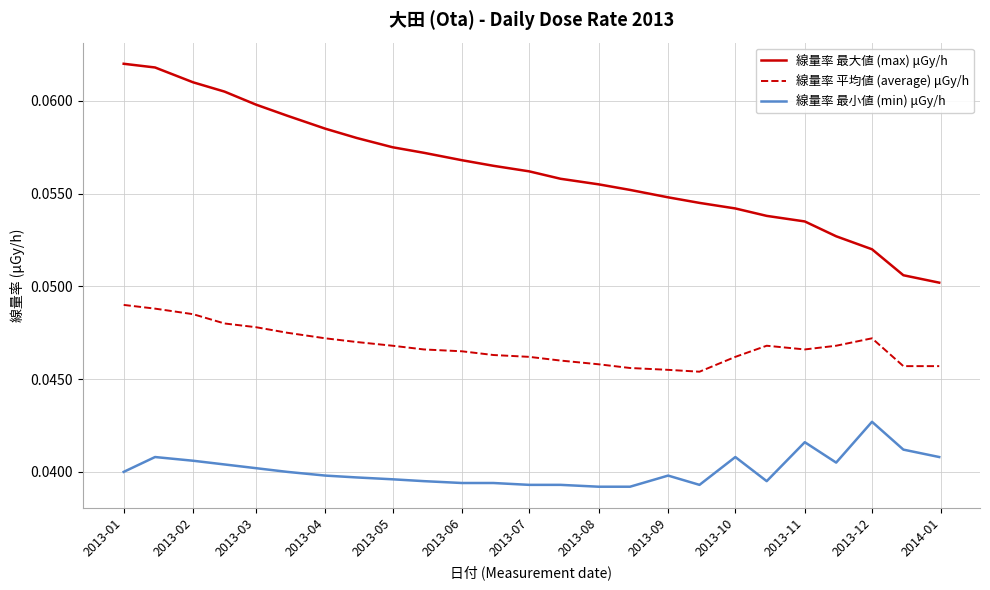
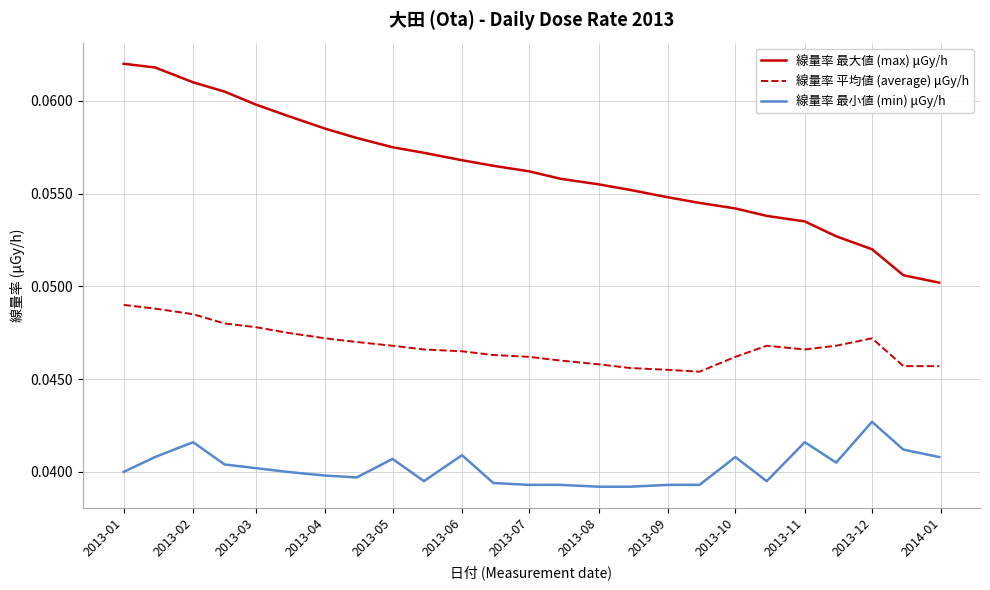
  {
    "線量率 最小値 (min) μGy/h": {
      "2013-01": 0.0400,
-     "2013-02": 0.0406,
+     "2013-02": 0.0416,
      "2013-03": 0.0402,
      "2013-04": 0.0398,
-     "2013-05": 0.0396,
-     "2013-06": 0.0394,
+     "2013-05": 0.0407,
+     "2013-06": 0.0409,
      "2013-07": 0.0393,
      "2013-08": 0.0392,
-     "2013-09": 0.0398,
+     "2013-09": 0.0393,
      "2013-10": 0.0408,
      "2013-11": 0.0416,
      "2013-12": 0.0427
    }
  }
